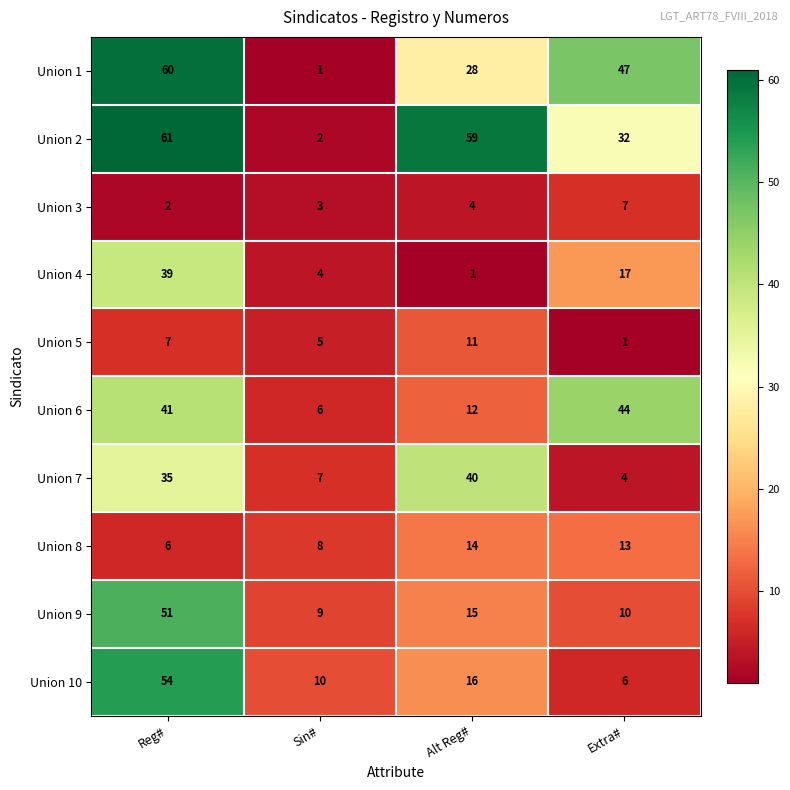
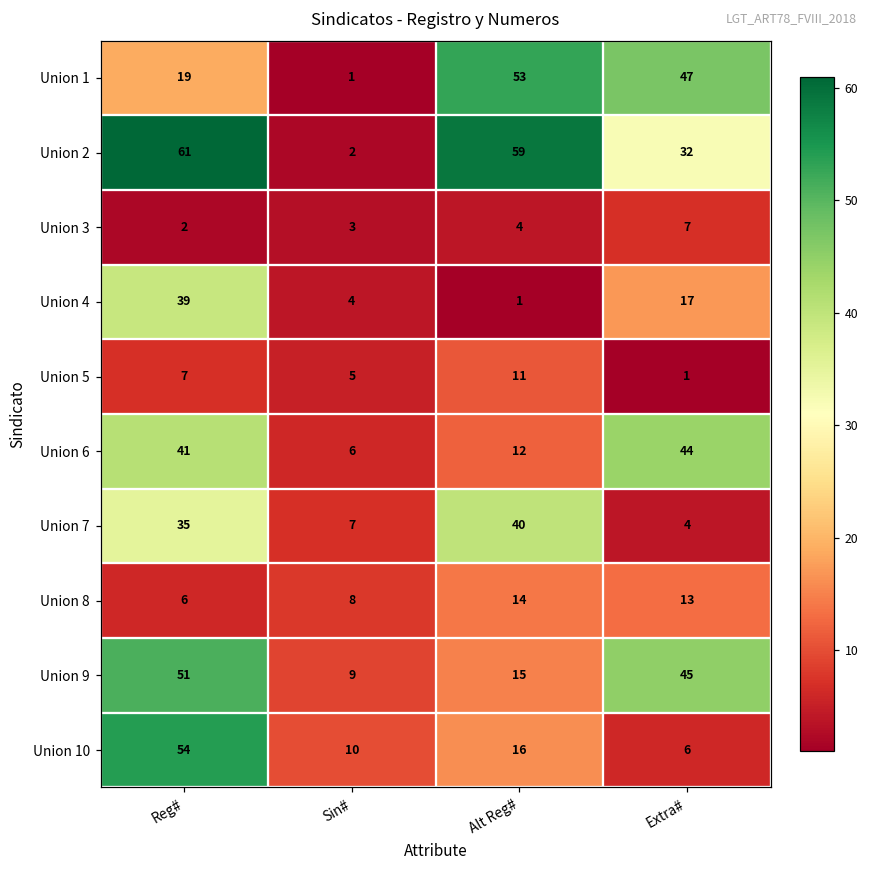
  {
    "Union 1": {
-     "Reg#": 60,
+     "Reg#": 19,
      "Sin#": 1,
-     "Alt Reg#": 28,
+     "Alt Reg#": 53,
      "Extra#": 47
    },
    "Union 2": {
      "Reg#": 61,
      "Sin#": 2,
      "Alt Reg#": 59,
      "Extra#": 32
    },
    "Union 3": {
      "Reg#": 2,
      "Sin#": 3,
      "Alt Reg#": 4,
      "Extra#": 7
    },
    "Union 4": {
      "Reg#": 39,
      "Sin#": 4,
      "Alt Reg#": 1,
      "Extra#": 17
    },
    "Union 5": {
      "Reg#": 7,
      "Sin#": 5,
      "Alt Reg#": 11,
      "Extra#": 1
    },
    "Union 6": {
      "Reg#": 41,
      "Sin#": 6,
      "Alt Reg#": 12,
      "Extra#": 44
    },
    "Union 7": {
      "Reg#": 35,
      "Sin#": 7,
      "Alt Reg#": 40,
      "Extra#": 4
    },
    "Union 8": {
      "Reg#": 6,
      "Sin#": 8,
      "Alt Reg#": 14,
      "Extra#": 13
    },
    "Union 9": {
      "Reg#": 51,
      "Sin#": 9,
      "Alt Reg#": 15,
-     "Extra#": 10
+     "Extra#": 45
    },
    "Union 10": {
      "Reg#": 54,
      "Sin#": 10,
      "Alt Reg#": 16,
      "Extra#": 6
    }
  }
